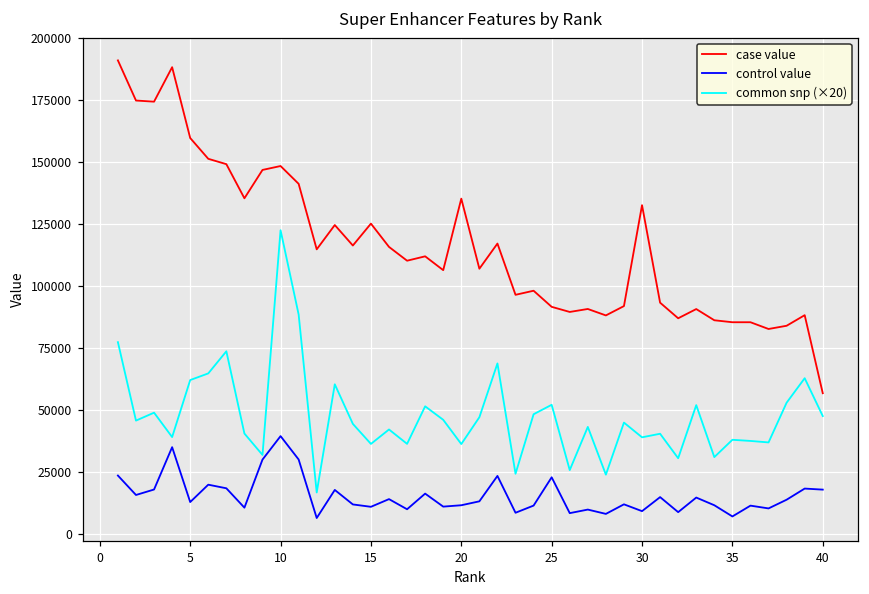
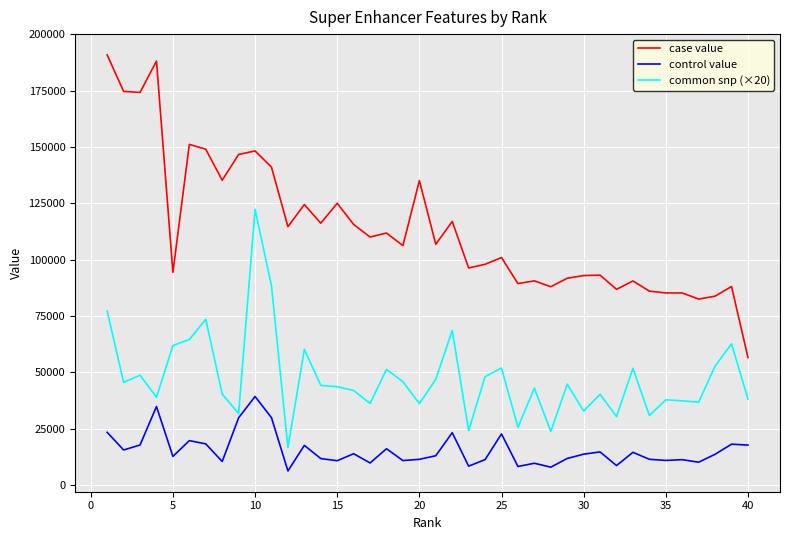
  {
    "case value": {
-     "5": 160000,
+     "5": 94000,
      "10": 148000,
      "15": 125000,
      "20": 135000,
-     "25": 92000,
-     "30": 133000,
+     "25": 101000,
+     "30": 93000,
      "35": 85000,
      "40": 57000
    },
    "control value": {
      "5": 13000,
      "10": 39000,
      "15": 11000,
      "20": 11000,
      "25": 23000,
-     "30": 9000,
-     "35": 7000,
+     "30": 14000,
+     "35": 11000,
      "40": 18000
    },
    "common snp (×20)": {
      "5": 62000,
      "10": 122000,
-     "15": 36000,
+     "15": 44000,
      "20": 36000,
      "25": 52000,
-     "30": 39000,
+     "30": 33000,
      "35": 38000,
-     "40": 47000
+     "40": 38000
    }
  }
